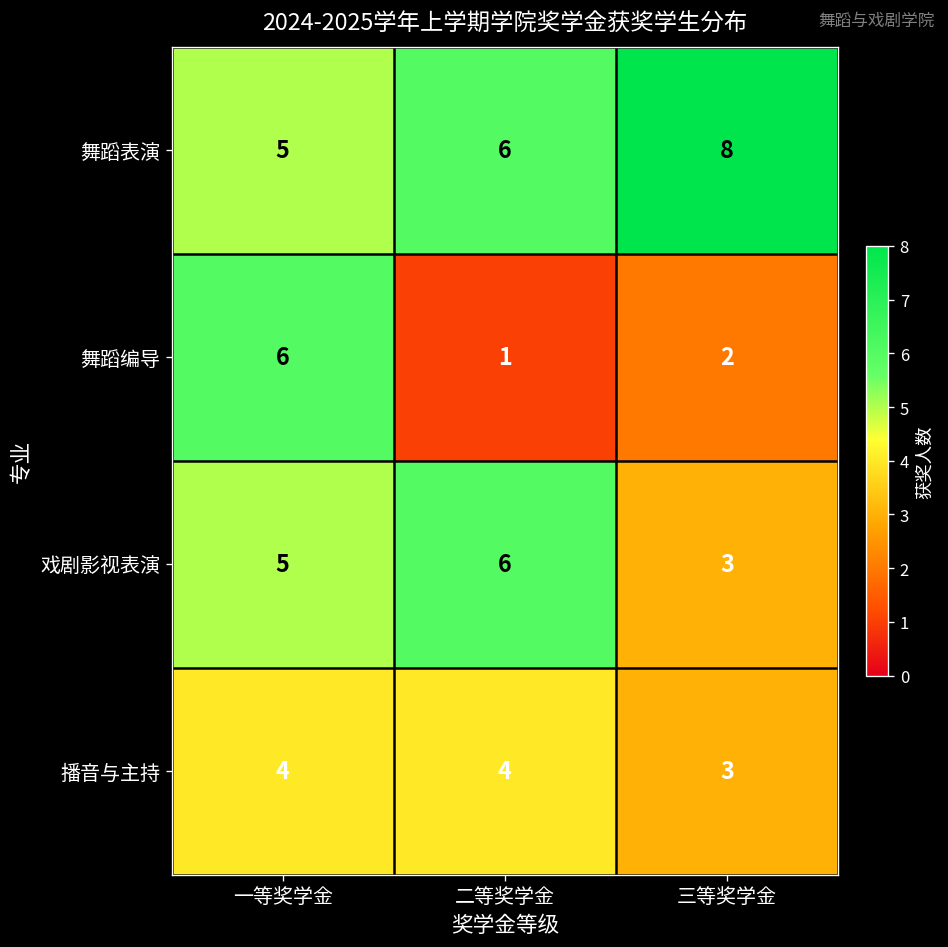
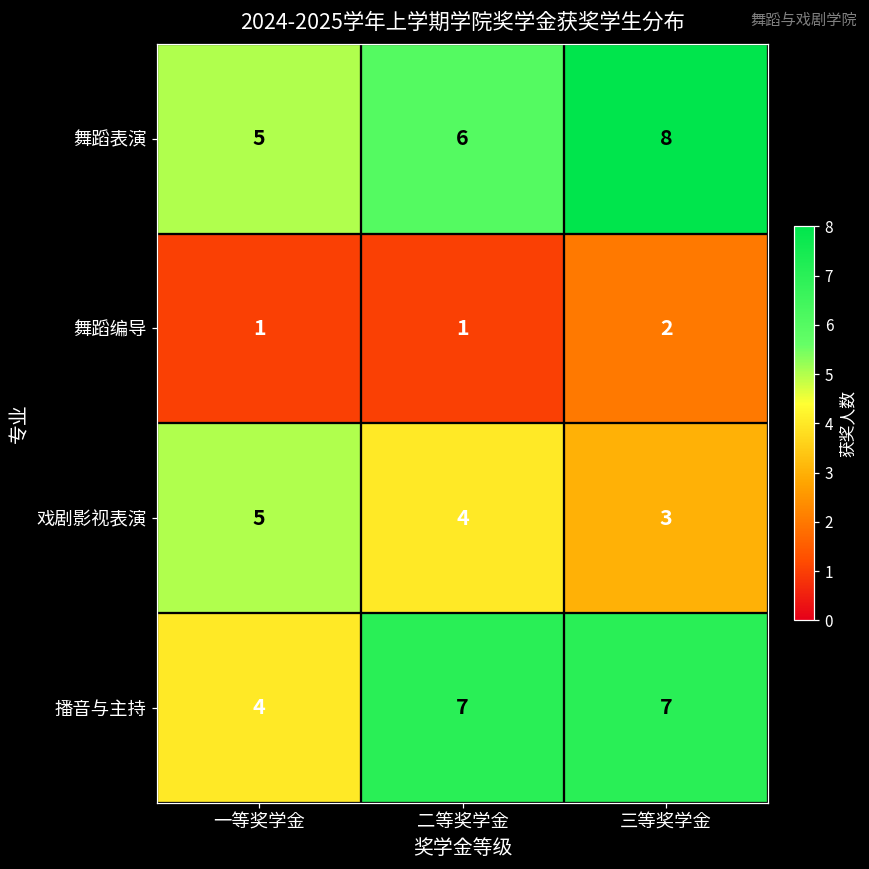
  {
    "舞蹈表演": {
      "一等奖学金": 5,
      "二等奖学金": 6,
      "三等奖学金": 8
    },
    "舞蹈编导": {
-     "一等奖学金": 6,
+     "一等奖学金": 1,
      "二等奖学金": 1,
      "三等奖学金": 2
    },
    "戏剧影视表演": {
      "一等奖学金": 5,
-     "二等奖学金": 6,
+     "二等奖学金": 4,
      "三等奖学金": 3
    },
    "播音与主持": {
      "一等奖学金": 4,
-     "二等奖学金": 4,
-     "三等奖学金": 3
+     "二等奖学金": 7,
+     "三等奖学金": 7
    }
  }
